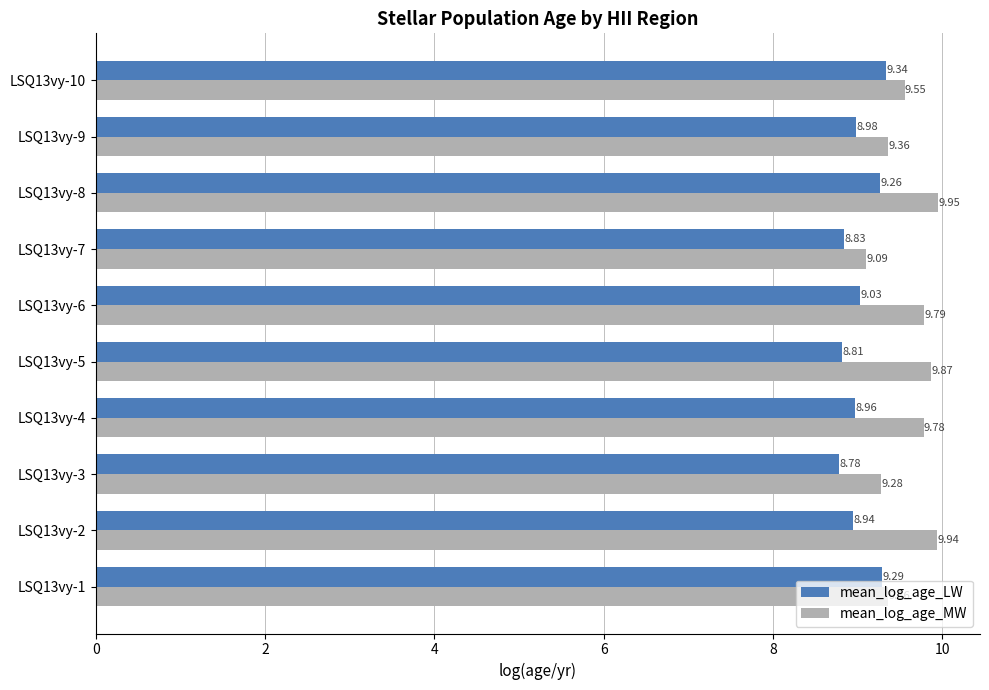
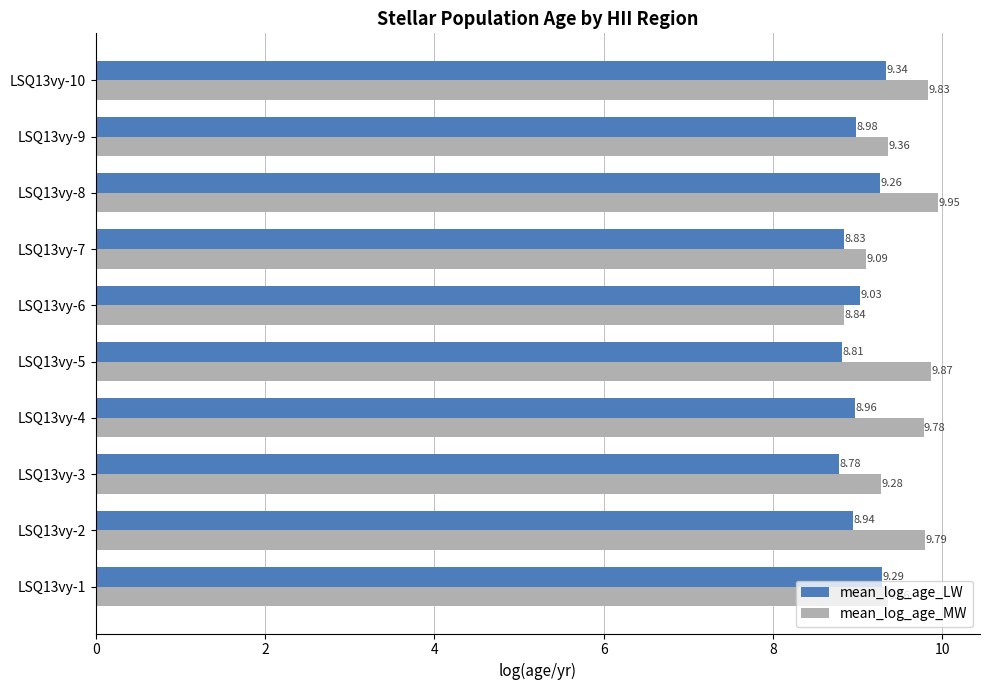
  {
    "mean_log_age_LW": {
      "LSQ13vy-10": 9.34,
      "LSQ13vy-9": 8.98,
      "LSQ13vy-8": 9.26,
      "LSQ13vy-7": 8.83,
      "LSQ13vy-6": 9.03,
      "LSQ13vy-5": 8.81,
      "LSQ13vy-4": 8.96,
      "LSQ13vy-3": 8.78,
      "LSQ13vy-2": 8.94
    },
    "mean_log_age_MW": {
-     "LSQ13vy-10": 9.55,
+     "LSQ13vy-10": 9.83,
      "LSQ13vy-9": 9.36,
      "LSQ13vy-8": 9.95,
      "LSQ13vy-7": 9.09,
-     "LSQ13vy-6": 9.79,
+     "LSQ13vy-6": 8.84,
      "LSQ13vy-5": 9.87,
      "LSQ13vy-4": 9.78,
      "LSQ13vy-3": 9.28,
-     "LSQ13vy-2": 9.94
+     "LSQ13vy-2": 9.79
    }
  }
